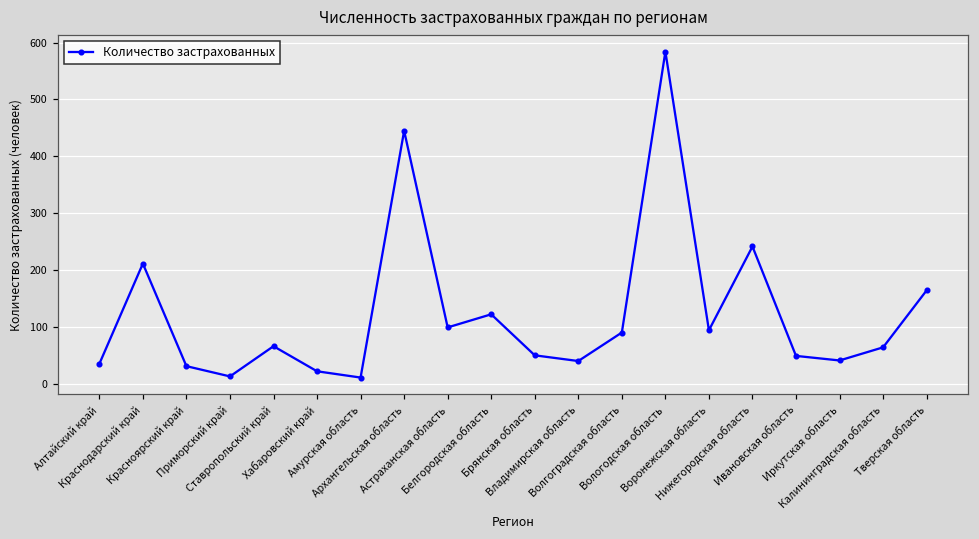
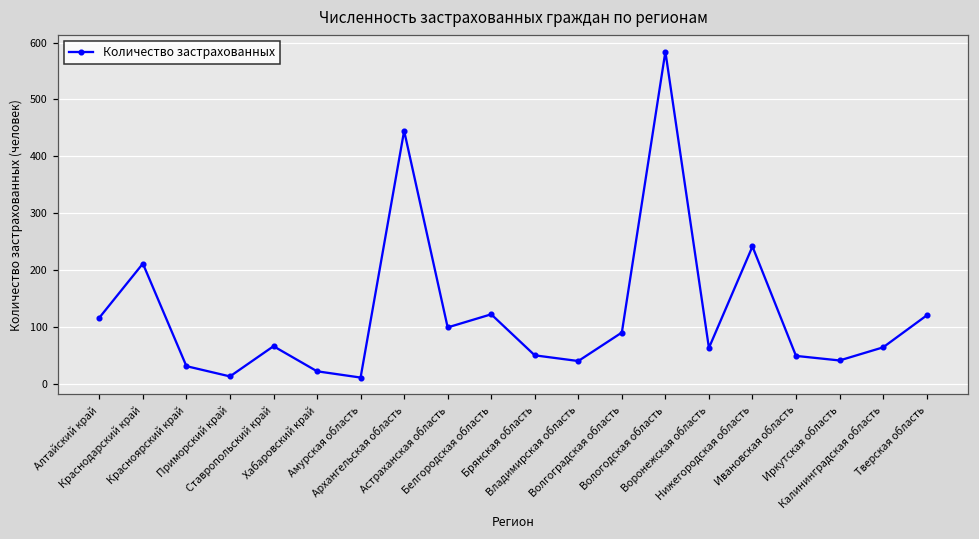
  {
-   "Алтайский край": 40,
+   "Алтайский край": 120,
    "Краснодарский край": 210,
    "Красноярский край": 30,
    "Приморский край": 10,
    "Ставропольский край": 70,
    "Хабаровский край": 20,
    "Амурская область": 10,
    "Архангельская область": 450,
    "Астраханская область": 100,
    "Белгородская область": 120,
    "Брянская область": 50,
    "Владимирская область": 40,
    "Волгоградская область": 90,
    "Вологодская область": 580,
-   "Воронежская область": 100,
+   "Воронежская область": 60,
    "Нижегородская область": 240,
    "Ивановская область": 50,
    "Иркутская область": 40,
    "Калининградская область": 70,
-   "Тверская область": 170
+   "Тверская область": 120
  }
